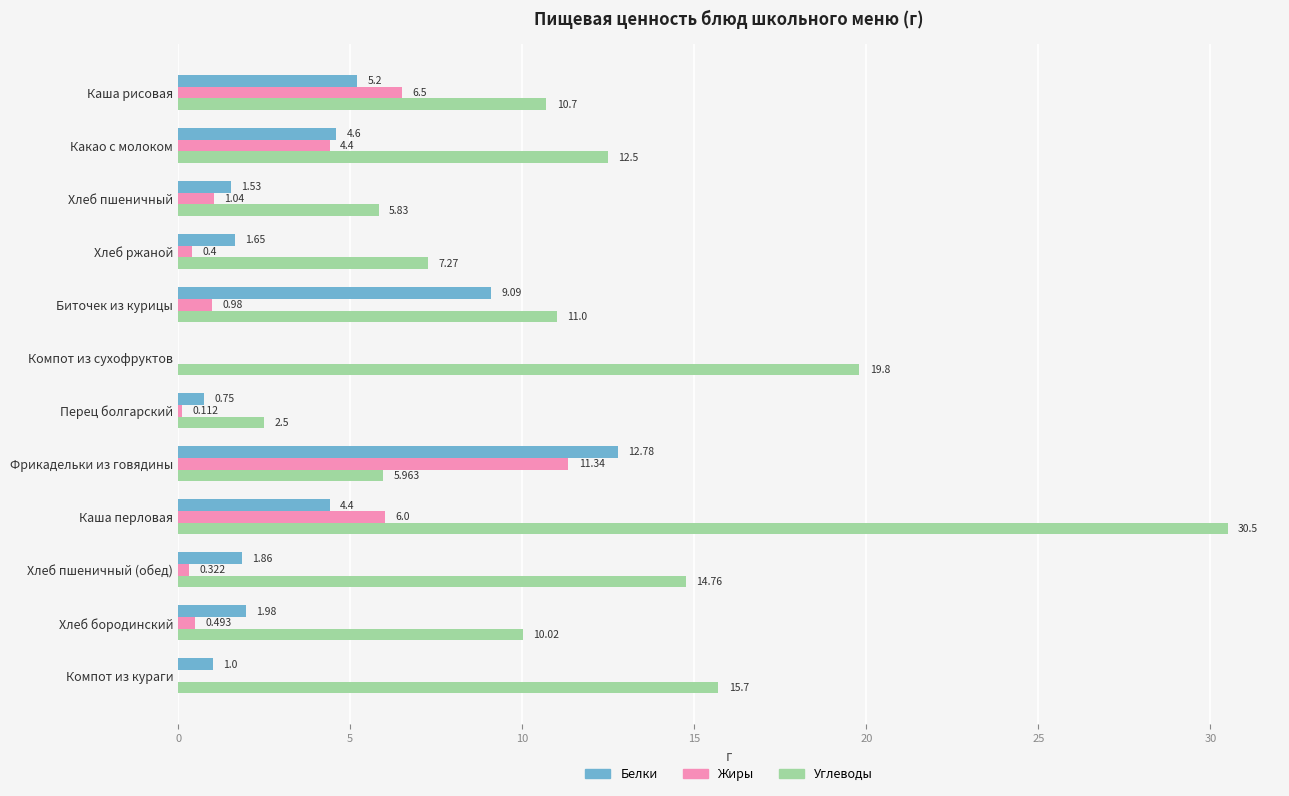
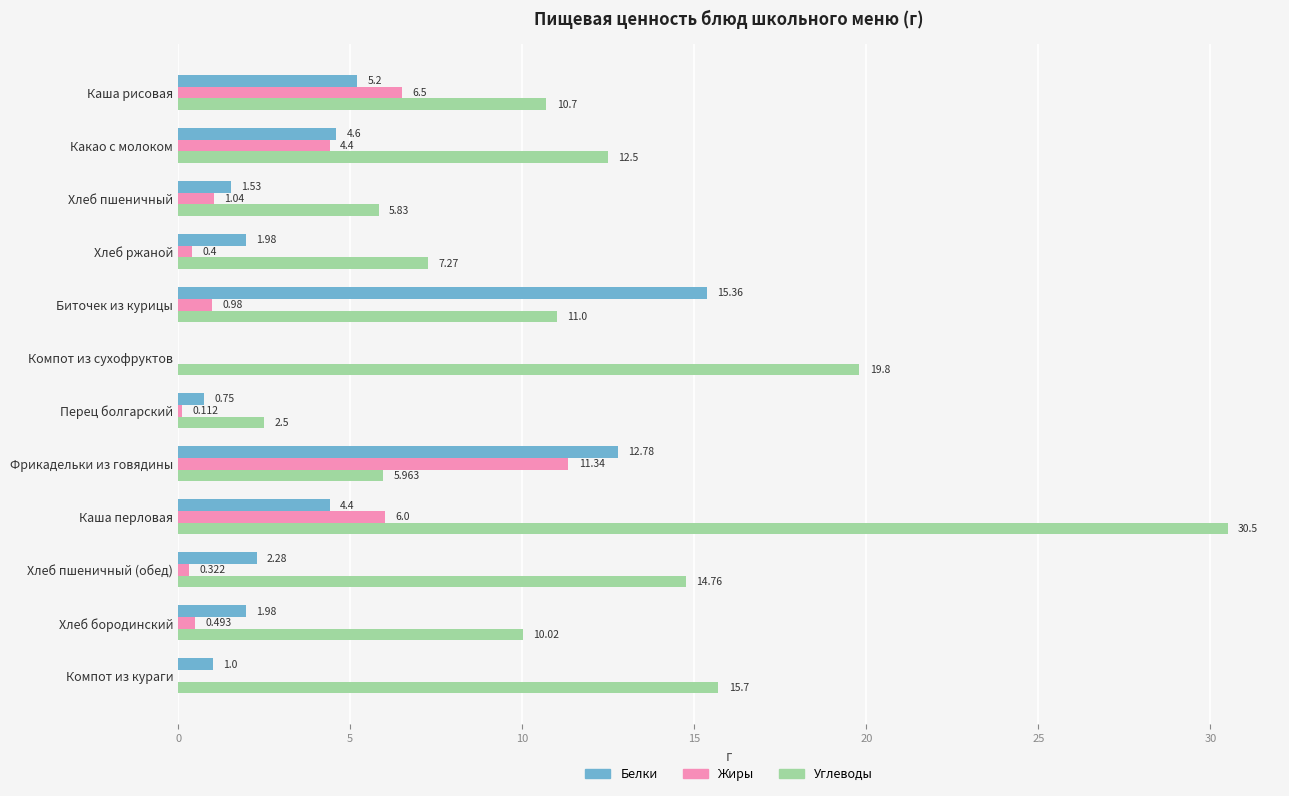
  {
    "Белки": {
      "Каша рисовая": 5.2,
      "Какао с молоком": 4.6,
      "Хлеб пшеничный": 1.53,
-     "Хлеб ржаной": 1.65,
-     "Биточек из курицы": 9.09,
+     "Хлеб ржаной": 1.98,
+     "Биточек из курицы": 15.36,
      "Перец болгарский": 0.75,
      "Фрикадельки из говядины": 12.78,
      "Каша перловая": 4.4,
-     "Хлеб пшеничный (обед)": 1.86,
+     "Хлеб пшеничный (обед)": 2.28,
      "Хлеб бородинский": 1.98,
      "Компот из кураги": 1.0
    },
    "Жиры": {
      "Каша рисовая": 6.5,
      "Какао с молоком": 4.4,
      "Хлеб пшеничный": 1.04,
      "Хлеб ржаной": 0.4,
      "Биточек из курицы": 0.98,
      "Перец болгарский": 0.112,
      "Фрикадельки из говядины": 11.34,
      "Каша перловая": 6.0,
      "Хлеб пшеничный (обед)": 0.322,
      "Хлеб бородинский": 0.493
    },
    "Углеводы": {
      "Каша рисовая": 10.7,
      "Какао с молоком": 12.5,
      "Хлеб пшеничный": 5.83,
      "Хлеб ржаной": 7.27,
      "Биточек из курицы": 11.0,
      "Компот из сухофруктов": 19.8,
      "Перец болгарский": 2.5,
      "Фрикадельки из говядины": 5.963,
      "Каша перловая": 30.5,
      "Хлеб пшеничный (обед)": 14.76,
      "Хлеб бородинский": 10.02,
      "Компот из кураги": 15.7
    }
  }
